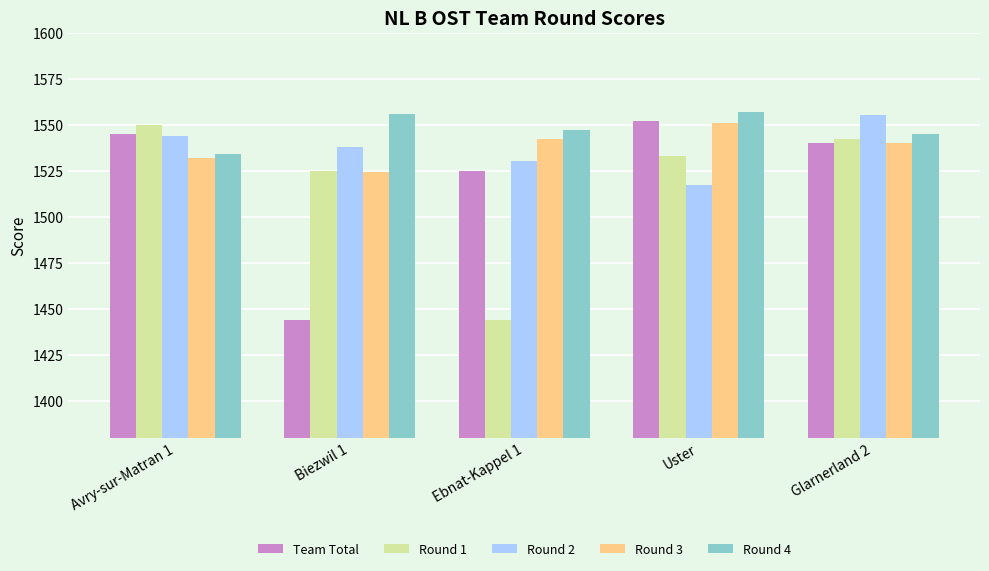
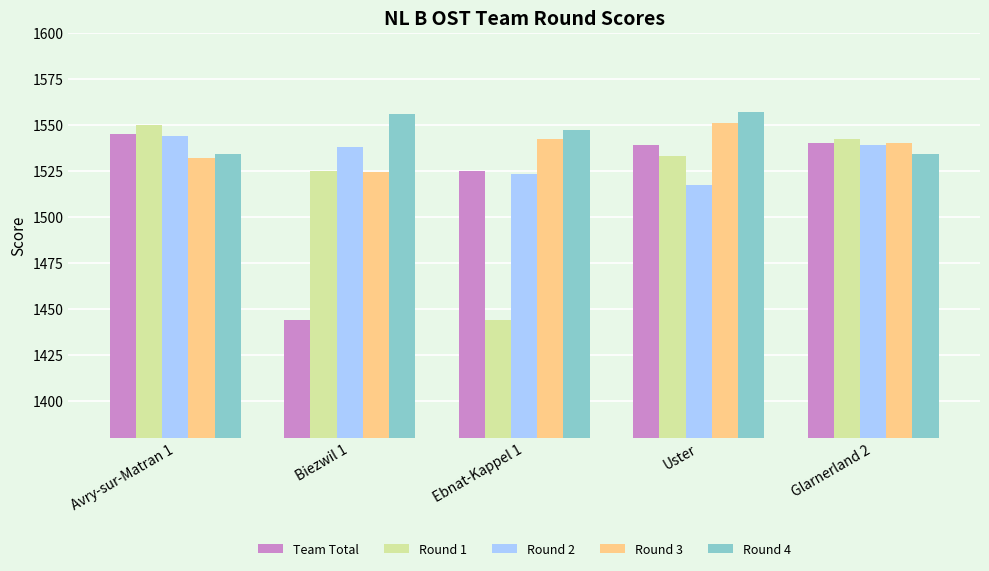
  {
    "Team Total": {
      "Avry-sur-Matran 1": 1545,
      "Biezwil 1": 1444,
      "Ebnat-Kappel 1": 1525,
-     "Uster": 1552,
+     "Uster": 1539,
      "Glarnerland 2": 1540
    },
    "Round 2": {
      "Avry-sur-Matran 1": 1544,
      "Biezwil 1": 1538,
-     "Ebnat-Kappel 1": 1530,
+     "Ebnat-Kappel 1": 1523,
      "Uster": 1517,
-     "Glarnerland 2": 1555
+     "Glarnerland 2": 1539
    },
    "Round 4": {
      "Avry-sur-Matran 1": 1534,
      "Biezwil 1": 1556,
      "Ebnat-Kappel 1": 1547,
      "Uster": 1557,
-     "Glarnerland 2": 1545
+     "Glarnerland 2": 1534
    }
  }
